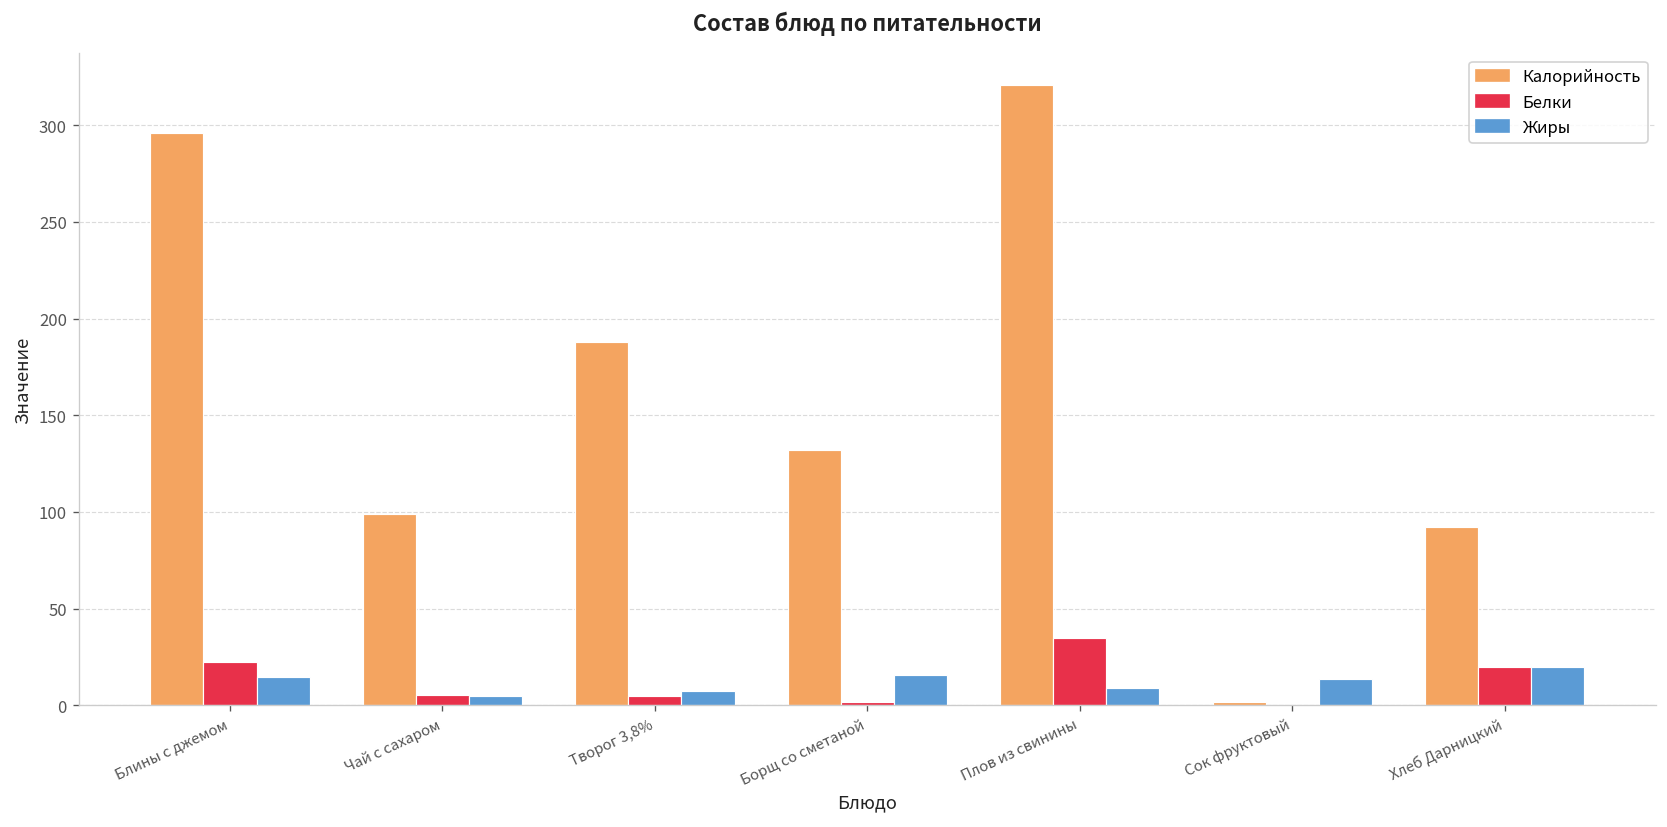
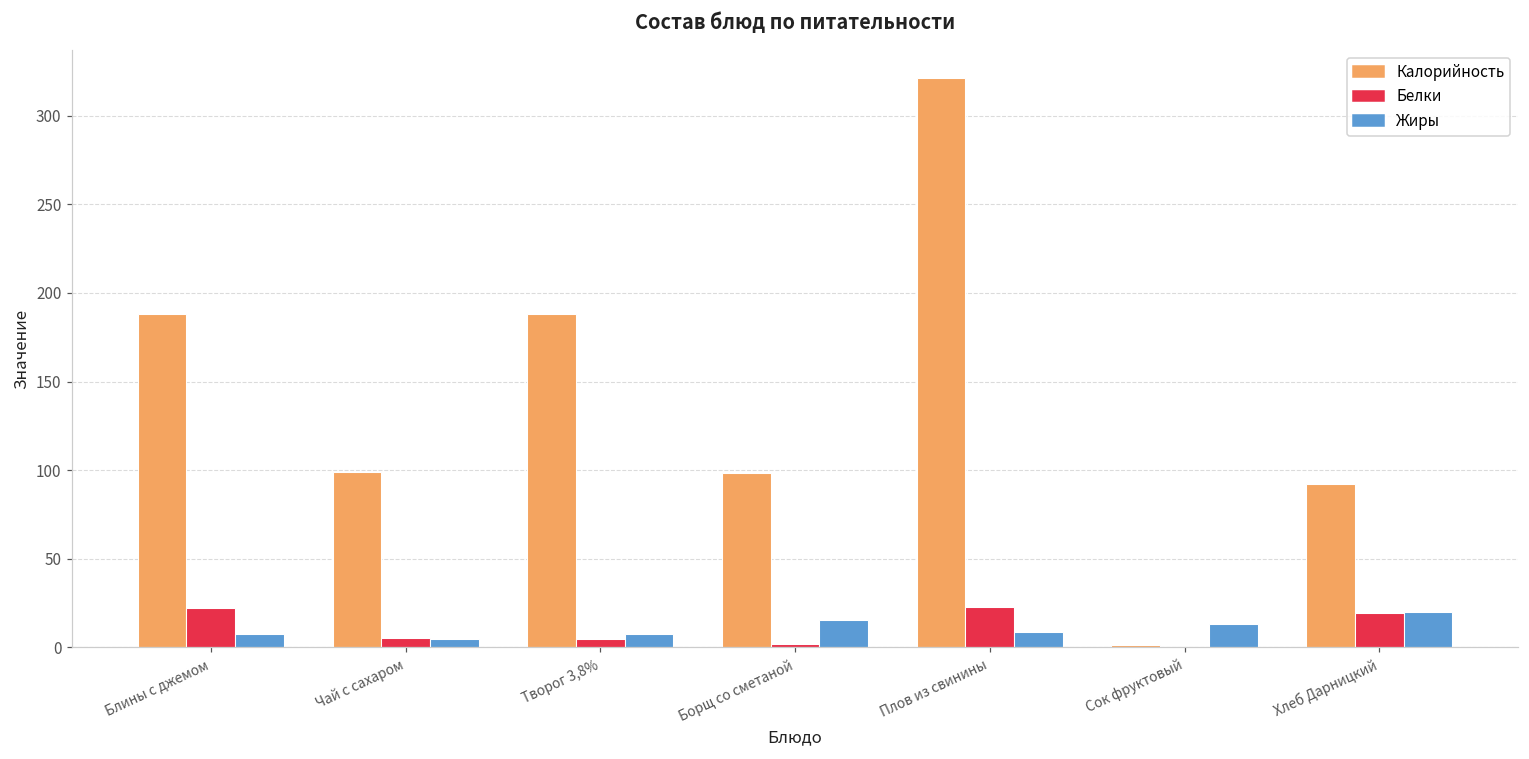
  {
    "Калорийность": {
-     "Блины с джемом": 296,
+     "Блины с джемом": 188,
      "Чай с сахаром": 99,
      "Творог 3,8%": 188,
-     "Борщ со сметаной": 132,
+     "Борщ со сметаной": 98,
      "Плов из свинины": 321,
      "Хлеб Дарницкий": 92
    },
    "Белки": {
      "Блины с джемом": 22,
      "Чай с сахаром": 6,
      "Творог 3,8%": 5,
      "Борщ со сметаной": 2,
-     "Плов из свинины": 35,
+     "Плов из свинины": 23,
      "Сок фруктовый": 0,
      "Хлеб Дарницкий": 20
    },
    "Жиры": {
-     "Блины с джемом": 15,
+     "Блины с джемом": 7,
      "Чай с сахаром": 5,
      "Творог 3,8%": 7,
      "Борщ со сметаной": 16,
      "Плов из свинины": 9,
      "Сок фруктовый": 13,
      "Хлеб Дарницкий": 20
    }
  }
